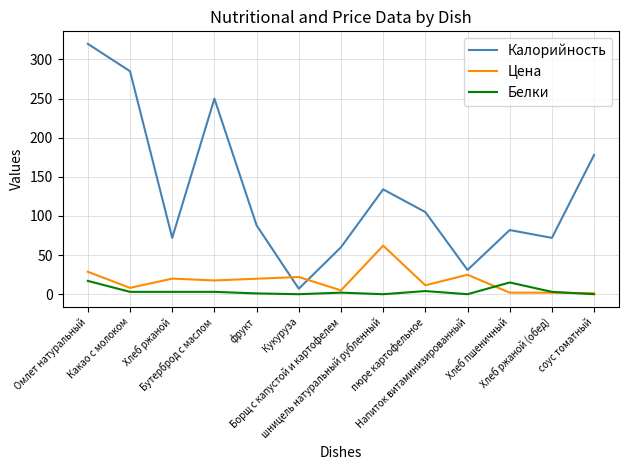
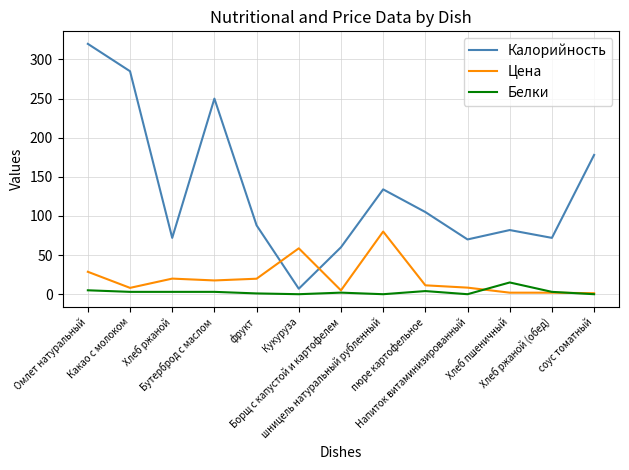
  {
    "Калорийность": {
      "Омлет натуральный": 320,
      "Какао с молоком": 290,
      "Хлеб ржаной": 70,
      "Бутерброд с маслом": 250,
      "фрукт": 90,
      "Кукуруза": 10,
      "Борщ с капустой и картофелем": 60,
      "шницель натуральный рубленный": 130,
      "пюре картофельное": 110,
-     "Напиток витаминизированный": 30,
+     "Напиток витаминизированный": 70,
      "Хлеб пшеничный": 80,
      "Хлеб ржаной (обед)": 70,
      "соус томатный": 180
    },
    "Цена": {
      "Омлет натуральный": 30,
      "Какао с молоком": 10,
      "Хлеб ржаной": 20,
      "Бутерброд с маслом": 20,
      "фрукт": 20,
-     "Кукуруза": 20,
-     "шницель натуральный рубленный": 60,
+     "Кукуруза": 60,
+     "шницель натуральный рубленный": 80,
      "пюре картофельное": 10,
-     "Напиток витаминизированный": 20,
+     "Напиток витаминизированный": 10,
      "Хлеб пшеничный": 0
    },
    "Белки": {
-     "Омлет натуральный": 20,
+     "Омлет натуральный": 10,
      "Какао с молоком": 0,
      "Хлеб ржаной": 0,
      "Бутерброд с маслом": 0,
      "фрукт": 0,
      "Кукуруза": 0,
      "шницель натуральный рубленный": 0,
      "пюре картофельное": 0,
      "Напиток витаминизированный": 0,
      "Хлеб пшеничный": 20
    }
  }
